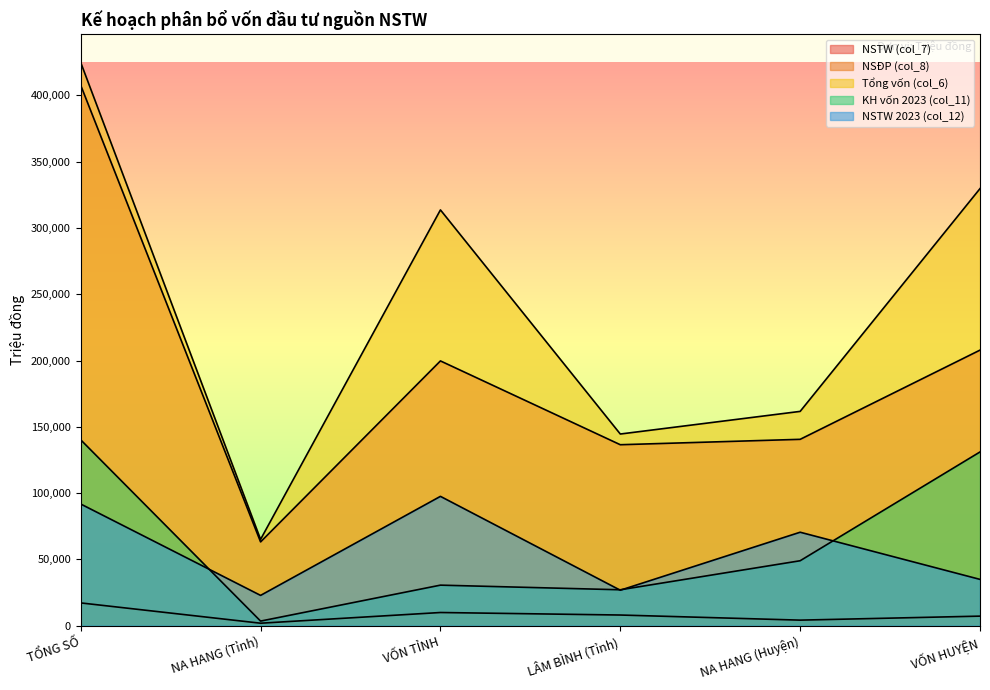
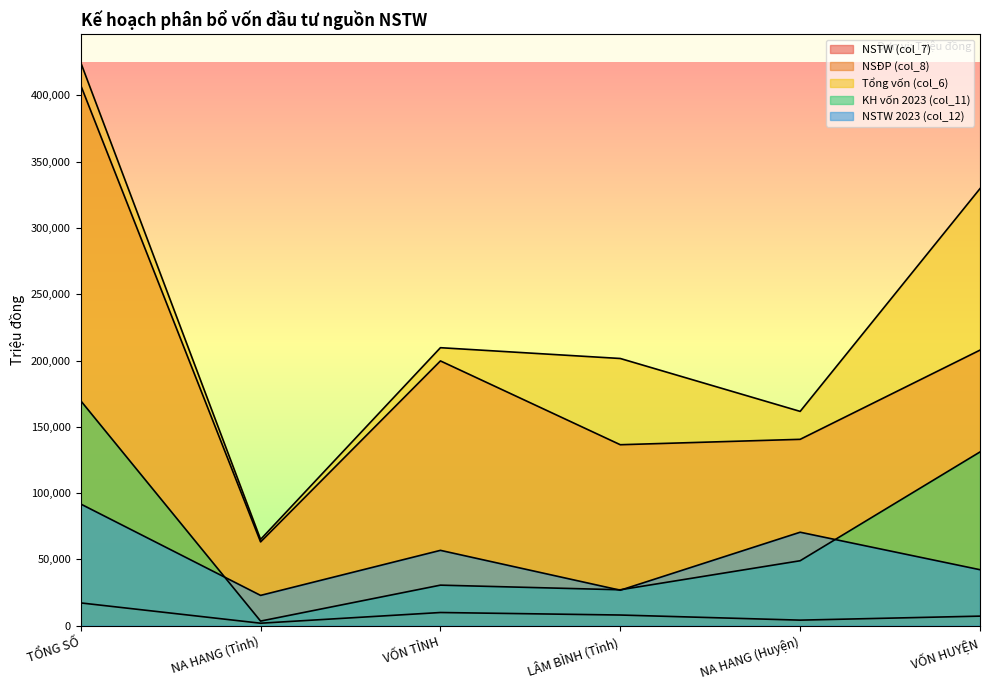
  {
    "Tổng vốn (col_6)": {
      "TỔNG SỐ": "425,000",
-     "VỐN TỈNH": "314,000",
-     "LÂM BÌNH (Tỉnh)": "145,000",
+     "VỐN TỈNH": "210,000",
+     "LÂM BÌNH (Tỉnh)": "202,000",
      "NA HANG (Huyện)": "162,000",
      "VỐN HUYỆN": "330,000"
    },
    "KH vốn 2023 (col_11)": {
-     "TỔNG SỐ": "140,000",
+     "TỔNG SỐ": "170,000",
      "VỐN TỈNH": "31,000",
      "NA HANG (Huyện)": "49,000",
      "VỐN HUYỆN": "131,000"
    },
    "NSTW 2023 (col_12)": {
      "TỔNG SỐ": "92,000",
      "NA HANG (Tỉnh)": "23,000",
-     "VỐN TỈNH": "98,000",
+     "VỐN TỈNH": "57,000",
      "NA HANG (Huyện)": "71,000",
-     "VỐN HUYỆN": "35,000"
+     "VỐN HUYỆN": "42,000"
    }
  }
